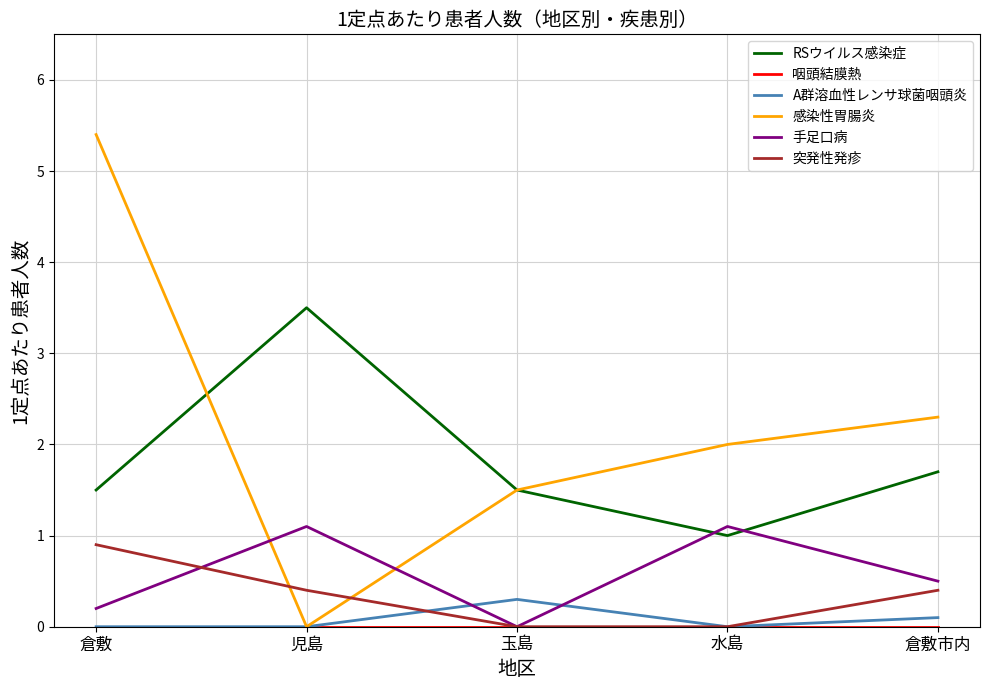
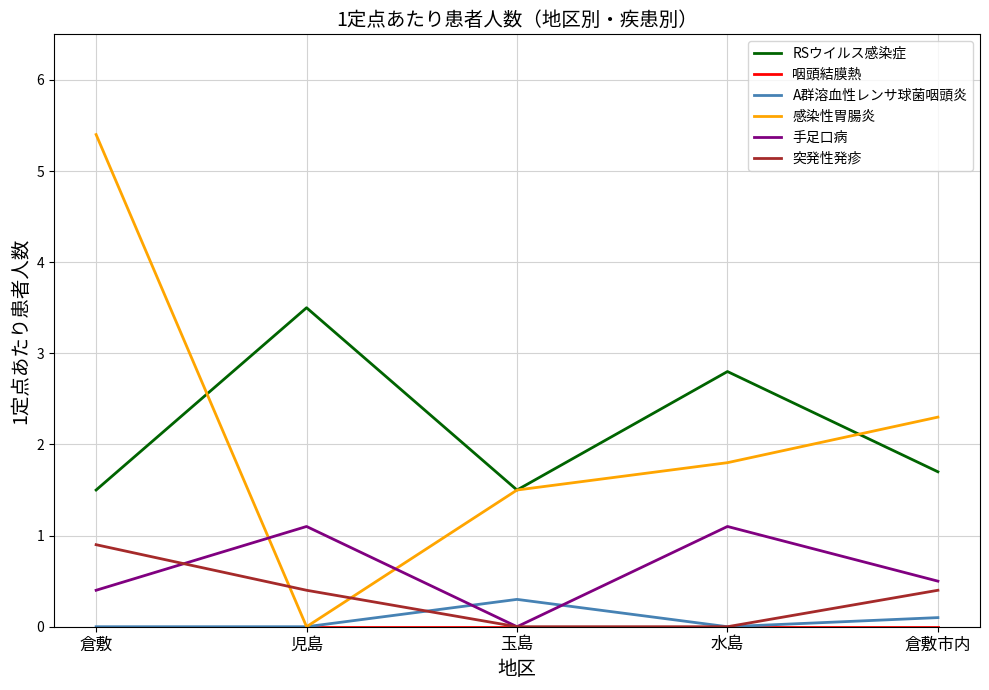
  {
    "RSウイルス感染症": {
      "倉敷": 1.5,
      "児島": 3.5,
-     "水島": 1.0,
+     "水島": 2.8,
      "倉敷市内": 1.7
    },
    "咽頭結膜熱": {
      "倉敷市内": 0.0
    },
    "A群溶血性レンサ球菌咽頭炎": {
      "玉島": 0.3,
      "倉敷市内": 0.1
    },
    "感染性胃腸炎": {
      "倉敷": 5.4,
-     "水島": 2.0,
+     "水島": 1.8,
      "倉敷市内": 2.3
    },
    "手足口病": {
-     "倉敷": 0.2,
+     "倉敷": 0.4,
      "児島": 1.1,
      "水島": 1.1,
      "倉敷市内": 0.5
    },
    "突発性発疹": {
      "倉敷": 0.9,
      "児島": 0.4,
      "倉敷市内": 0.4
    }
  }
